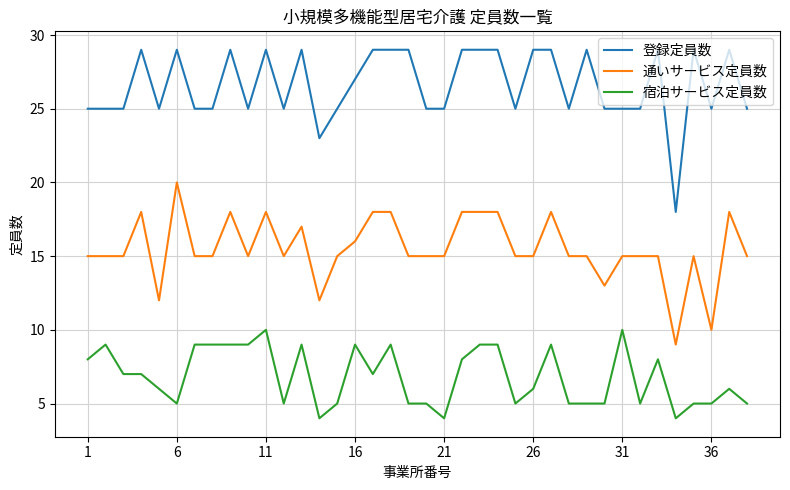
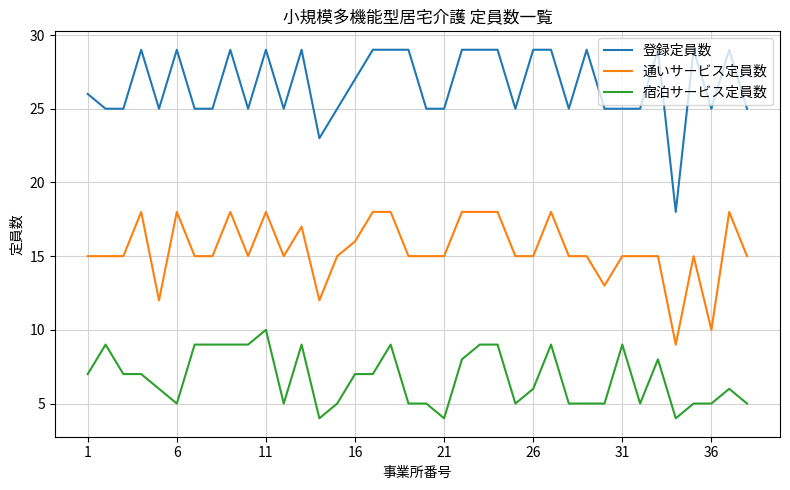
  {
    "登録定員数": {
-     "1": 25,
+     "1": 26,
      "6": 29,
      "11": 29,
      "16": 27,
      "21": 25,
      "26": 29,
      "31": 25,
      "36": 25
    },
    "通いサービス定員数": {
      "1": 15,
-     "6": 20,
+     "6": 18,
      "11": 18,
      "16": 16,
      "21": 15,
      "26": 15,
      "31": 15,
      "36": 10
    },
    "宿泊サービス定員数": {
-     "1": 8,
+     "1": 7,
      "6": 5,
      "11": 10,
-     "16": 9,
+     "16": 7,
      "21": 4,
      "26": 6,
-     "31": 10,
+     "31": 9,
      "36": 5
    }
  }
